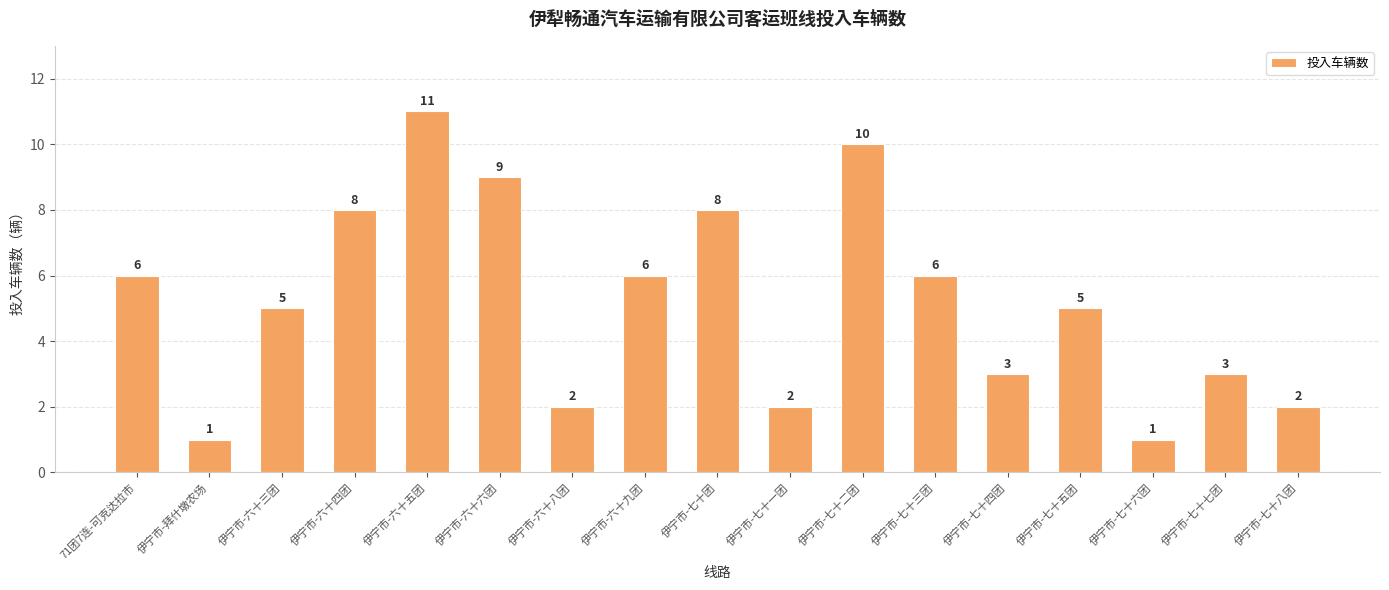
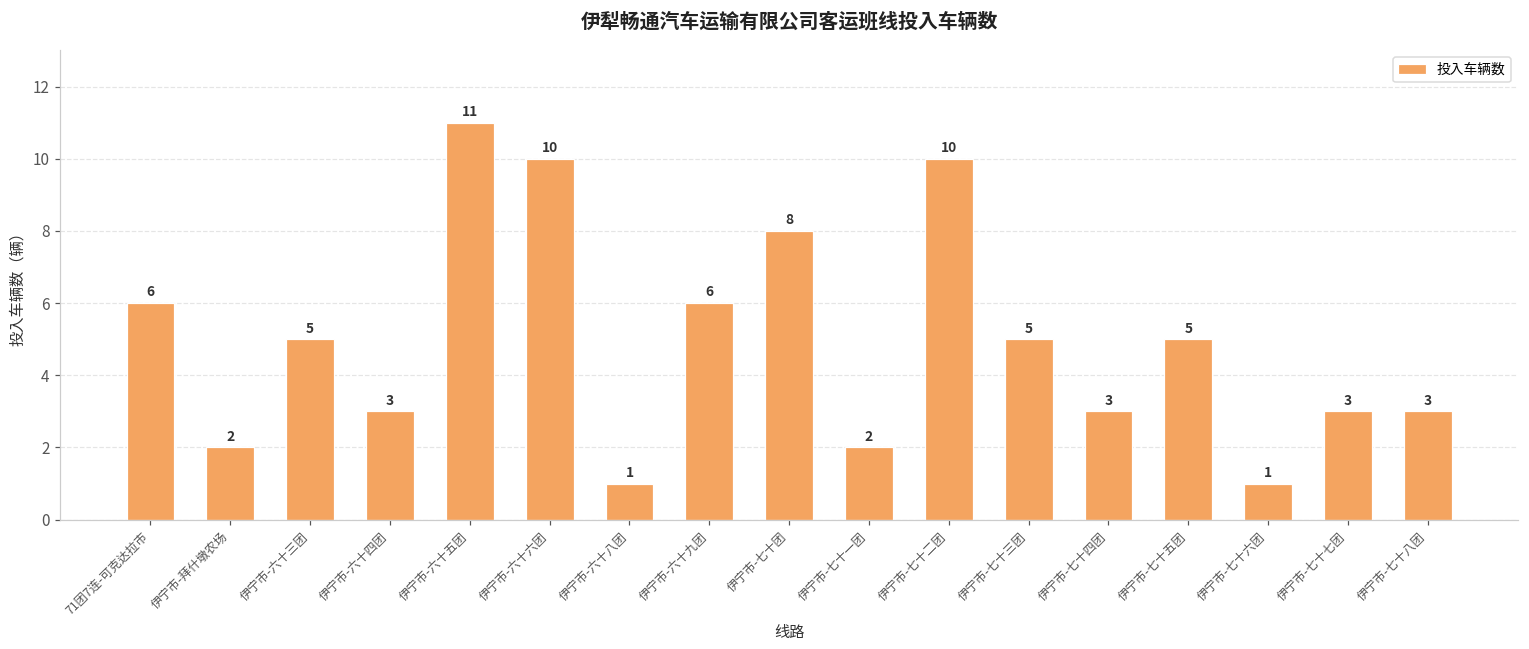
  {
    "71团7连-可克达拉市": 6,
-   "伊宁市-拜什墩农场": 1,
+   "伊宁市-拜什墩农场": 2,
    "伊宁市-六十三团": 5,
-   "伊宁市-六十四团": 8,
+   "伊宁市-六十四团": 3,
    "伊宁市-六十五团": 11,
-   "伊宁市-六十六团": 9,
-   "伊宁市-六十八团": 2,
+   "伊宁市-六十六团": 10,
+   "伊宁市-六十八团": 1,
    "伊宁市-六十九团": 6,
    "伊宁市-七十团": 8,
    "伊宁市-七十一团": 2,
    "伊宁市-七十二团": 10,
-   "伊宁市-七十三团": 6,
+   "伊宁市-七十三团": 5,
    "伊宁市-七十四团": 3,
    "伊宁市-七十五团": 5,
    "伊宁市-七十六团": 1,
    "伊宁市-七十七团": 3,
-   "伊宁市-七十八团": 2
+   "伊宁市-七十八团": 3
  }
